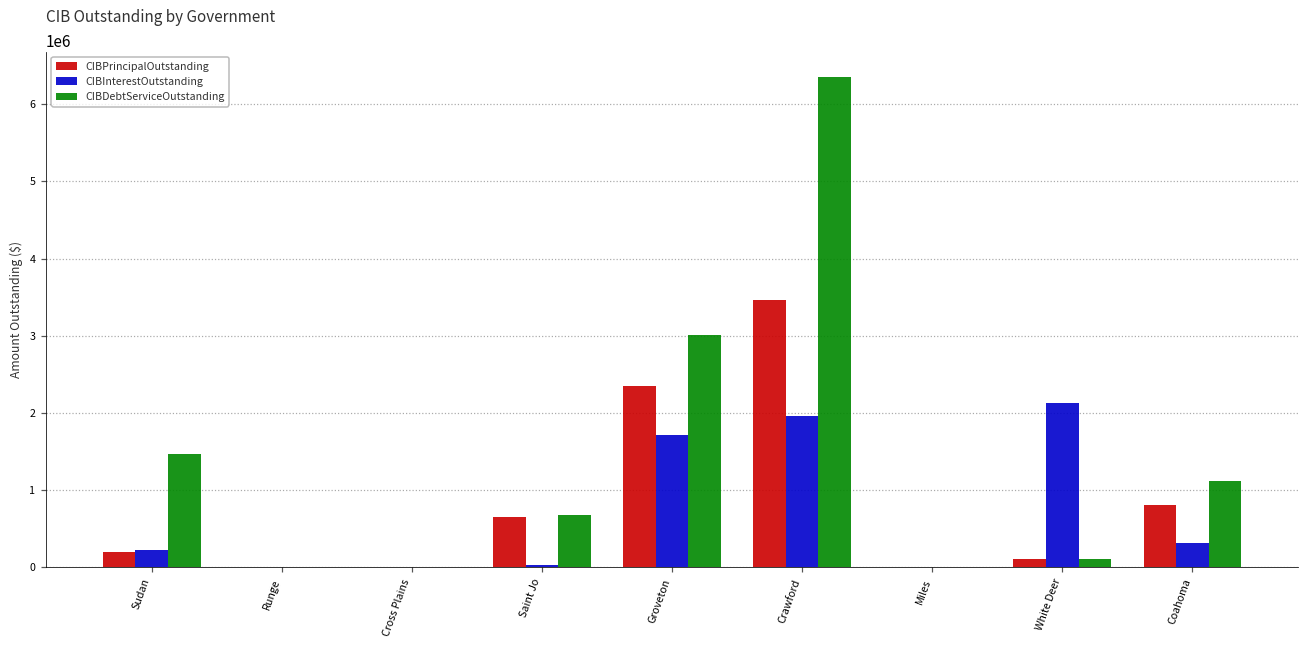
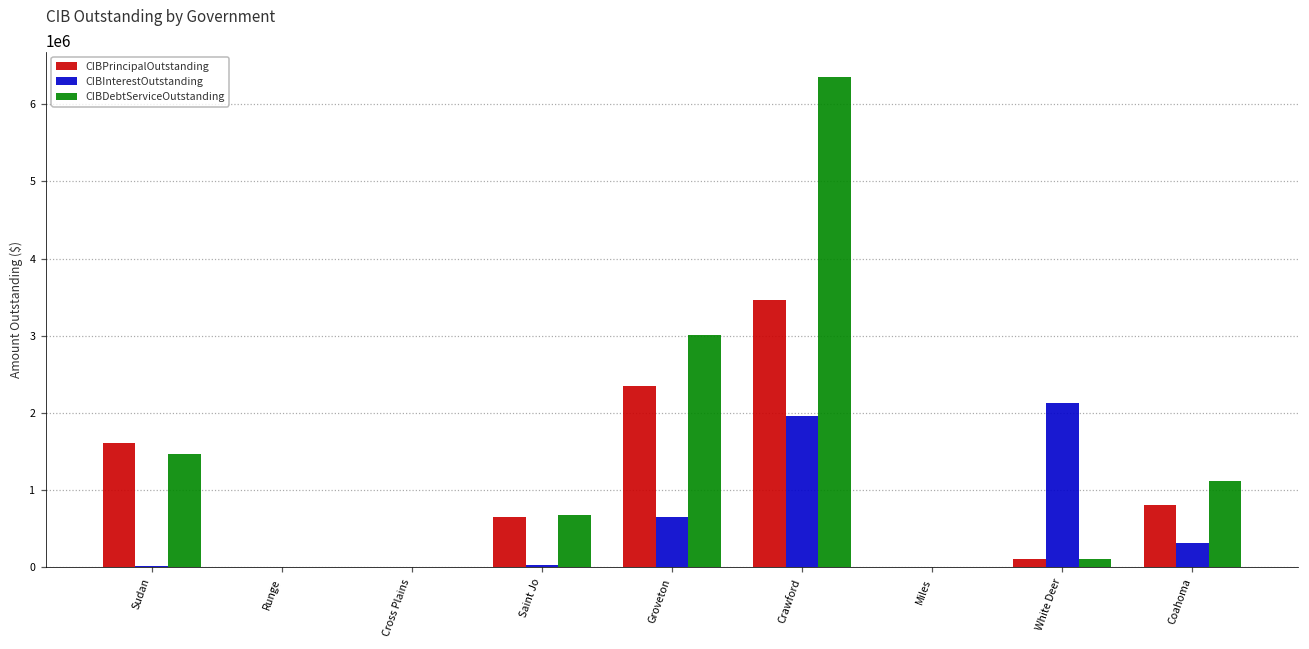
  {
    "CIBPrincipalOutstanding": {
-     "Sudan": 200000,
+     "Sudan": 1600000,
      "Runge": 0,
      "Cross Plains": 0,
      "Saint Jo": 600000,
      "Groveton": 2400000,
      "Crawford": 3500000,
      "Miles": 0,
      "White Deer": 100000,
      "Coahoma": 800000
    },
    "CIBInterestOutstanding": {
-     "Sudan": 200000,
+     "Sudan": 0,
      "Runge": 0,
      "Cross Plains": 0,
-     "Groveton": 1700000,
+     "Groveton": 700000,
      "Crawford": 2000000,
      "Miles": 0,
      "White Deer": 2100000,
      "Coahoma": 300000
    },
    "CIBDebtServiceOutstanding": {
      "Sudan": 1500000,
      "Runge": 0,
      "Cross Plains": 0,
      "Saint Jo": 700000,
      "Groveton": 3000000,
      "Crawford": 6400000,
      "Miles": 0,
      "White Deer": 100000,
      "Coahoma": 1100000
    }
  }
